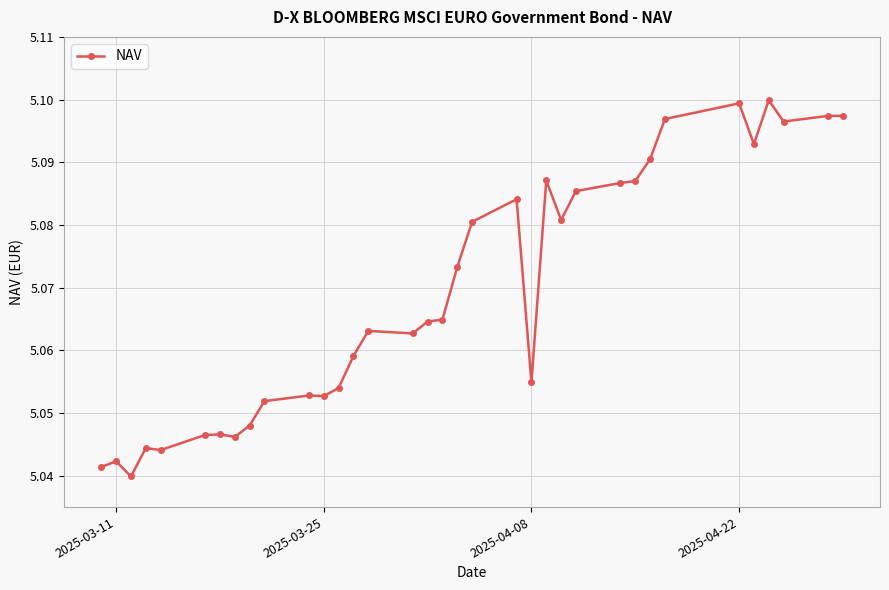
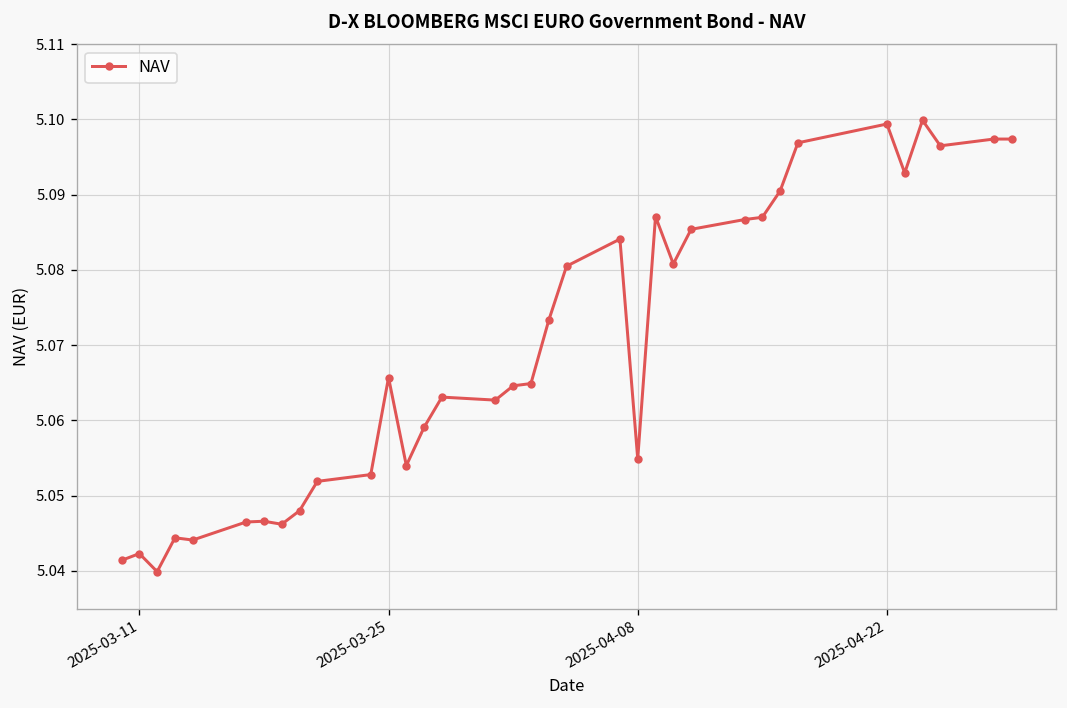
  {
    "2025-03-11": 5.042,
-   "2025-03-25": 5.053,
+   "2025-03-25": 5.066,
    "2025-04-08": 5.055,
    "2025-04-22": 5.099
  }
